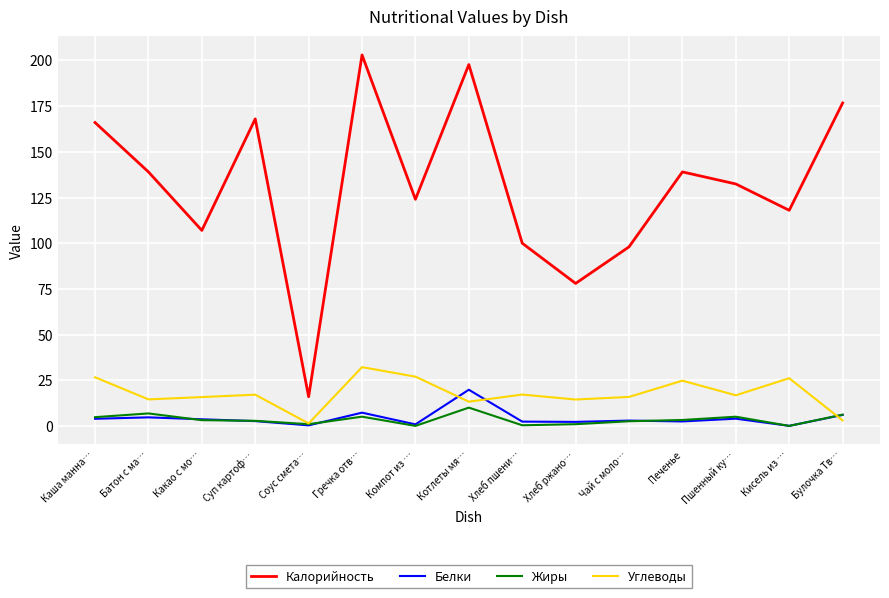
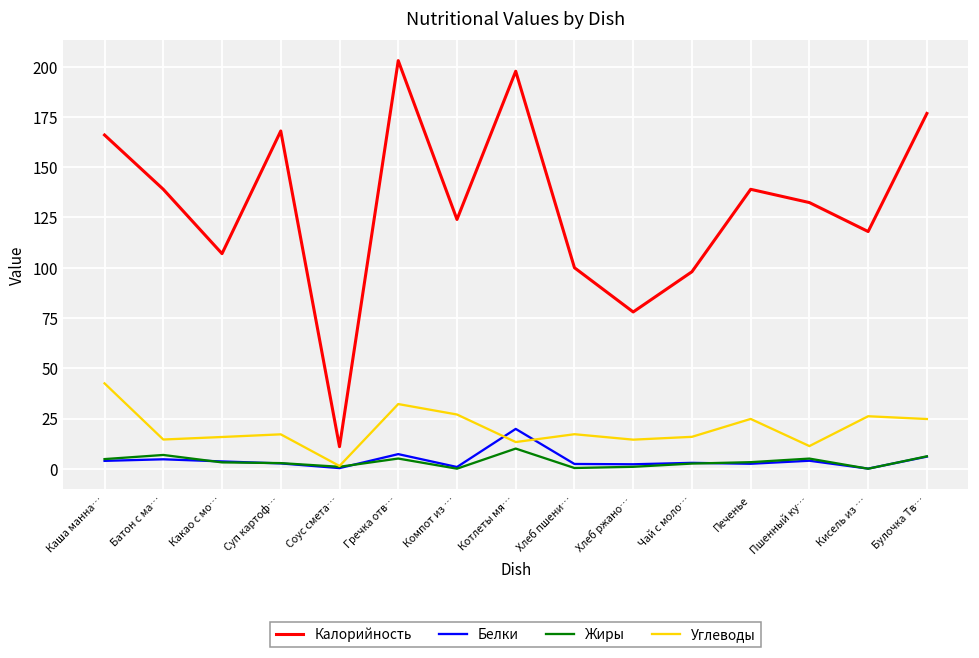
  {
    "Калорийность": {
      "Каша манна…": 166,
      "Батон с ма…": 139,
      "Какао с мо…": 107,
      "Суп картоф…": 168,
-     "Соус смета…": 16,
+     "Соус смета…": 11,
      "Гречка отв…": 203,
      "Компот из …": 124,
      "Котлеты мя…": 198,
      "Хлеб пшени…": 100,
      "Хлеб ржано…": 78,
      "Чай с моло…": 98,
      "Печенье": 139,
      "Пшенный ку…": 132,
      "Кисель из …": 118,
      "Булочка Тв…": 177
    },
    "Белки": {
      "Батон с ма…": 5,
      "Гречка отв…": 7,
      "Котлеты мя…": 20,
      "Хлеб пшени…": 2
    },
    "Жиры": {
      "Батон с ма…": 7,
      "Гречка отв…": 5,
      "Котлеты мя…": 10,
      "Хлеб пшени…": 0
    },
    "Углеводы": {
-     "Каша манна…": 27,
+     "Каша манна…": 42,
      "Батон с ма…": 15,
      "Какао с мо…": 16,
      "Суп картоф…": 17,
      "Гречка отв…": 32,
      "Компот из …": 27,
      "Котлеты мя…": 13,
      "Хлеб пшени…": 17,
      "Хлеб ржано…": 14,
      "Чай с моло…": 16,
      "Печенье": 25,
-     "Пшенный ку…": 17,
+     "Пшенный ку…": 11,
      "Кисель из …": 26,
-     "Булочка Тв…": 3
+     "Булочка Тв…": 25
    }
  }
